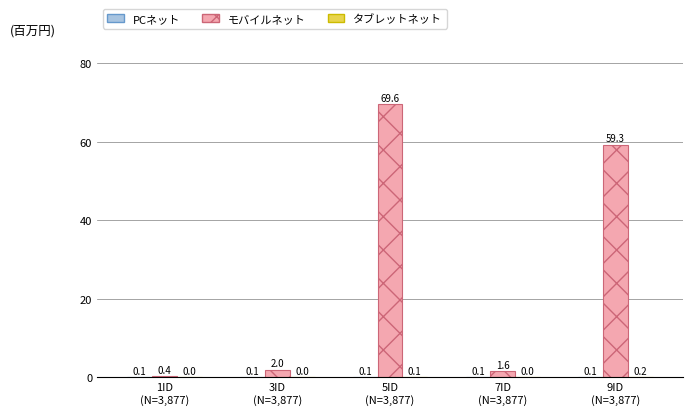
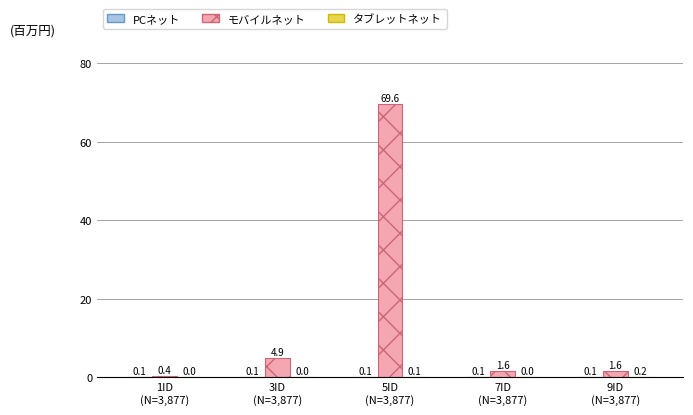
  {
    "PCネット": {
      "1ID (N=3,877)": 0.1,
      "3ID (N=3,877)": 0.1,
      "5ID (N=3,877)": 0.1,
      "7ID (N=3,877)": 0.1,
      "9ID (N=3,877)": 0.1
    },
    "モバイルネット": {
      "1ID (N=3,877)": 0.4,
-     "3ID (N=3,877)": 2.0,
+     "3ID (N=3,877)": 4.9,
      "5ID (N=3,877)": 69.6,
      "7ID (N=3,877)": 1.6,
-     "9ID (N=3,877)": 59.3
+     "9ID (N=3,877)": 1.6
    },
    "タブレットネット": {
      "1ID (N=3,877)": 0.0,
      "3ID (N=3,877)": 0.0,
      "5ID (N=3,877)": 0.1,
      "7ID (N=3,877)": 0.0,
      "9ID (N=3,877)": 0.2
    }
  }
